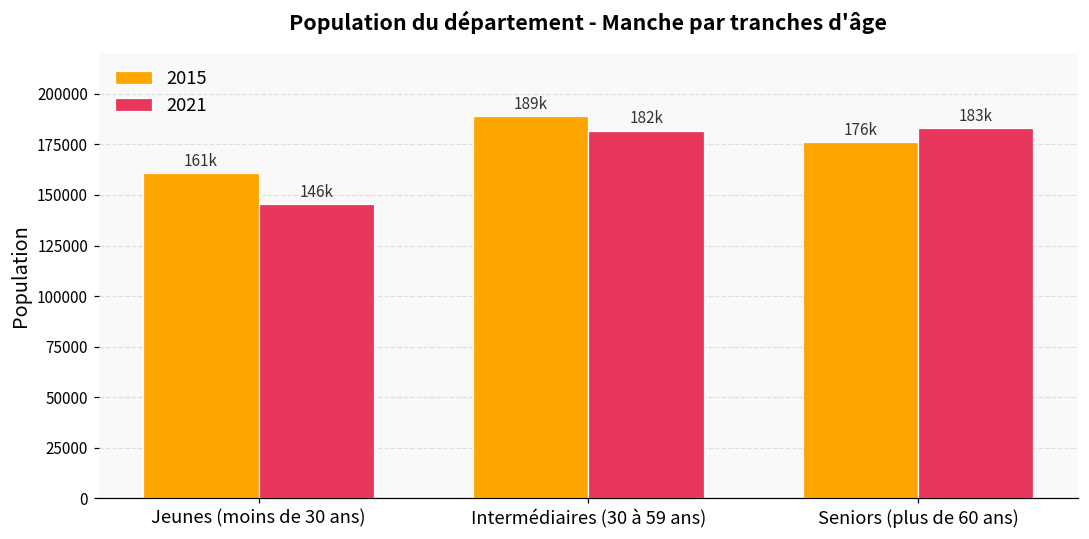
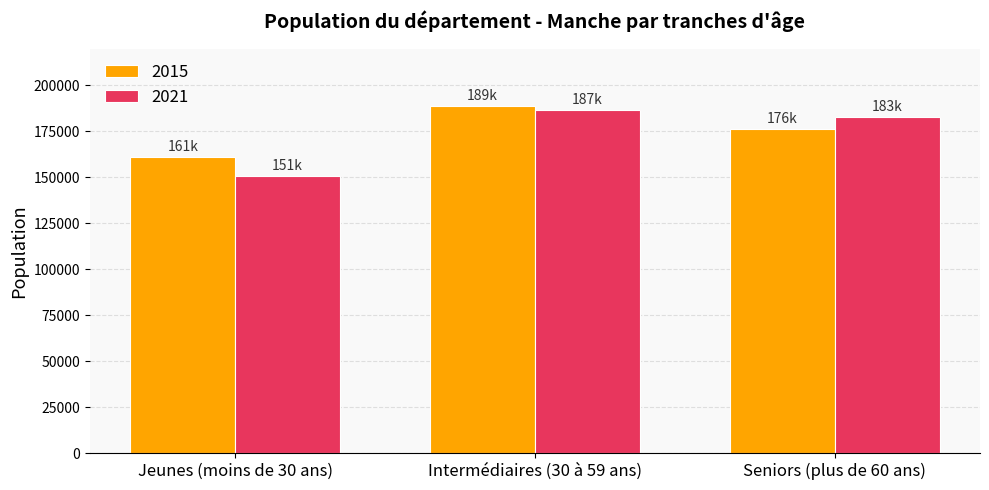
  {
    "2015": {
      "Jeunes (moins de 30 ans)": "161k",
      "Intermédiaires (30 à 59 ans)": "189k",
      "Seniors (plus de 60 ans)": "176k"
    },
    "2021": {
-     "Jeunes (moins de 30 ans)": "146k",
-     "Intermédiaires (30 à 59 ans)": "182k",
+     "Jeunes (moins de 30 ans)": "151k",
+     "Intermédiaires (30 à 59 ans)": "187k",
      "Seniors (plus de 60 ans)": "183k"
    }
  }
